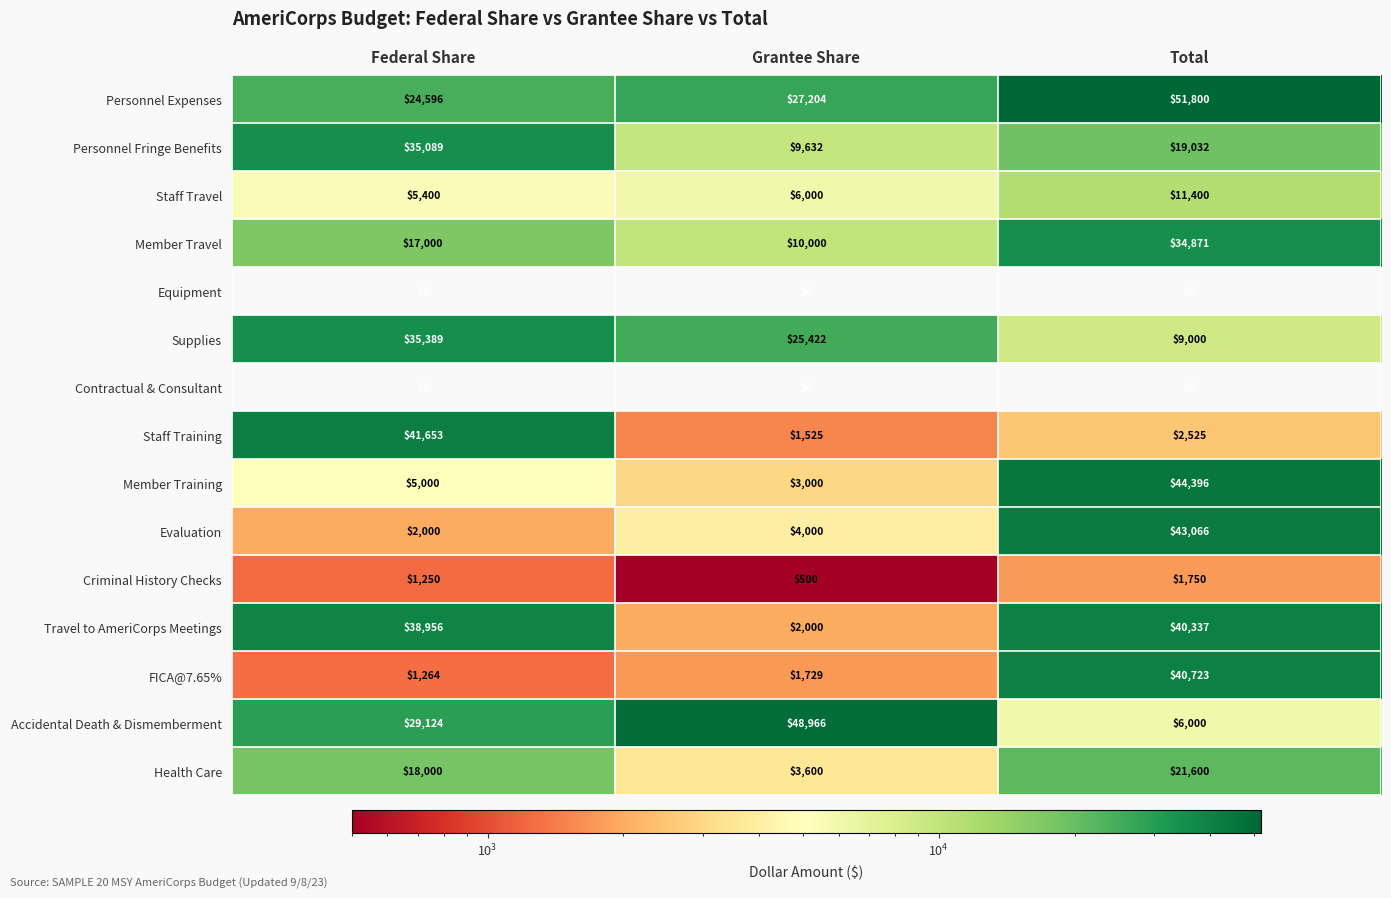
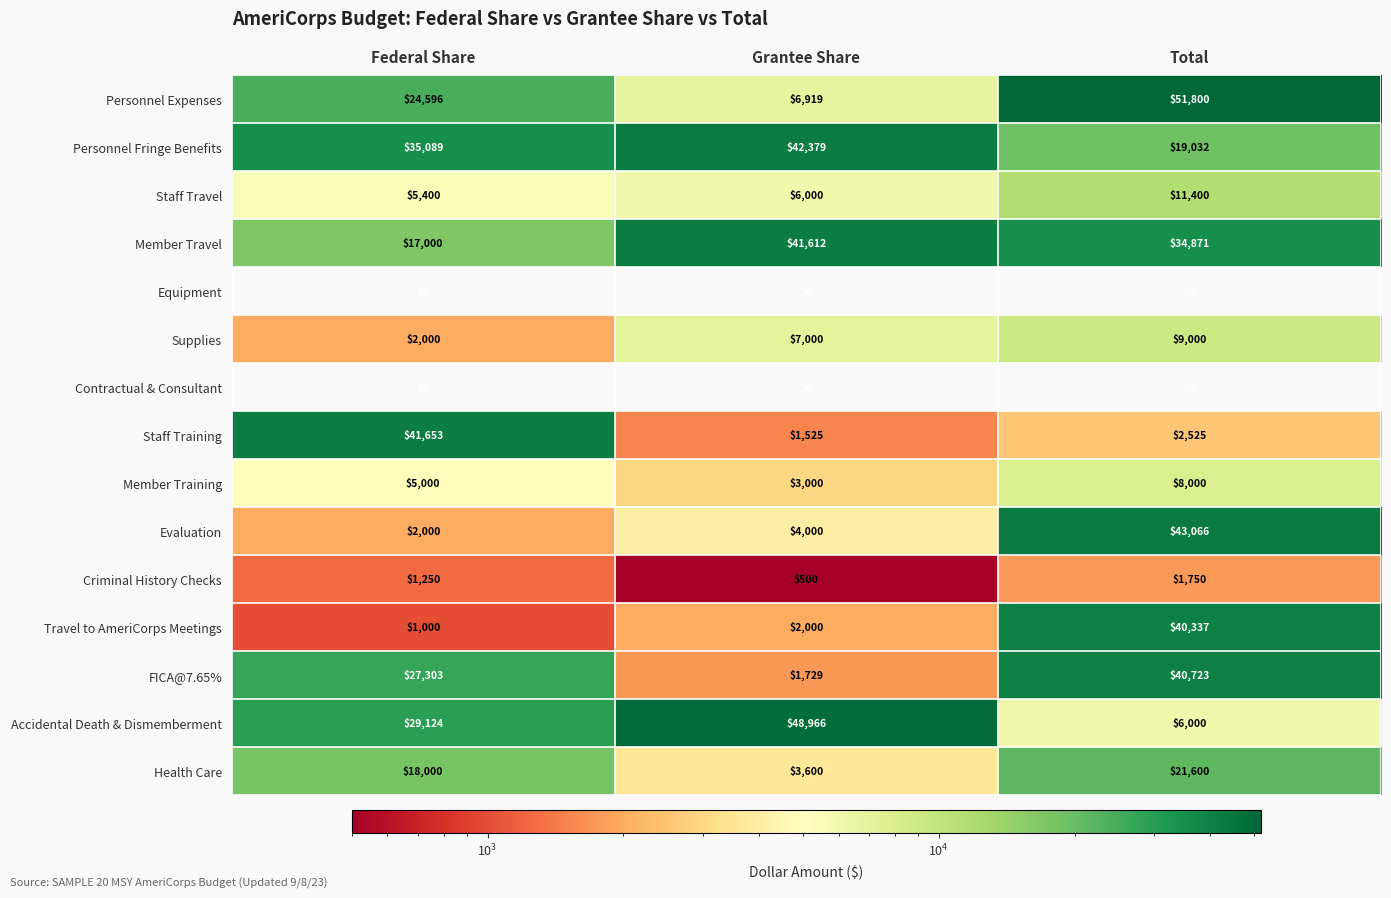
  {
    "Personnel Expenses": {
      "Federal Share": "$24,596",
-     "Grantee Share": "$27,204",
+     "Grantee Share": "$6,919",
      "Total": "$51,800"
    },
    "Personnel Fringe Benefits": {
      "Federal Share": "$35,089",
-     "Grantee Share": "$9,632",
+     "Grantee Share": "$42,379",
      "Total": "$19,032"
    },
    "Staff Travel": {
      "Federal Share": "$5,400",
      "Grantee Share": "$6,000",
      "Total": "$11,400"
    },
    "Member Travel": {
      "Federal Share": "$17,000",
-     "Grantee Share": "$10,000",
+     "Grantee Share": "$41,612",
      "Total": "$34,871"
    },
    "Supplies": {
-     "Federal Share": "$35,389",
-     "Grantee Share": "$25,422",
+     "Federal Share": "$2,000",
+     "Grantee Share": "$7,000",
      "Total": "$9,000"
    },
    "Staff Training": {
      "Federal Share": "$41,653",
      "Grantee Share": "$1,525",
      "Total": "$2,525"
    },
    "Member Training": {
      "Federal Share": "$5,000",
      "Grantee Share": "$3,000",
-     "Total": "$44,396"
+     "Total": "$8,000"
    },
    "Evaluation": {
      "Federal Share": "$2,000",
      "Grantee Share": "$4,000",
      "Total": "$43,066"
    },
    "Criminal History Checks": {
      "Federal Share": "$1,250",
      "Grantee Share": "$500",
      "Total": "$1,750"
    },
    "Travel to AmeriCorps Meetings": {
-     "Federal Share": "$38,956",
+     "Federal Share": "$1,000",
      "Grantee Share": "$2,000",
      "Total": "$40,337"
    },
    "FICA@7.65%": {
-     "Federal Share": "$1,264",
+     "Federal Share": "$27,303",
      "Grantee Share": "$1,729",
      "Total": "$40,723"
    },
    "Accidental Death & Dismemberment": {
      "Federal Share": "$29,124",
      "Grantee Share": "$48,966",
      "Total": "$6,000"
    },
    "Health Care": {
      "Federal Share": "$18,000",
      "Grantee Share": "$3,600",
      "Total": "$21,600"
    }
  }
